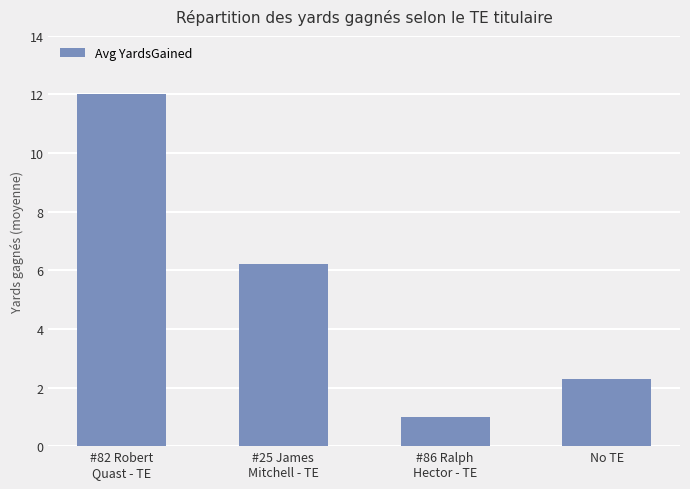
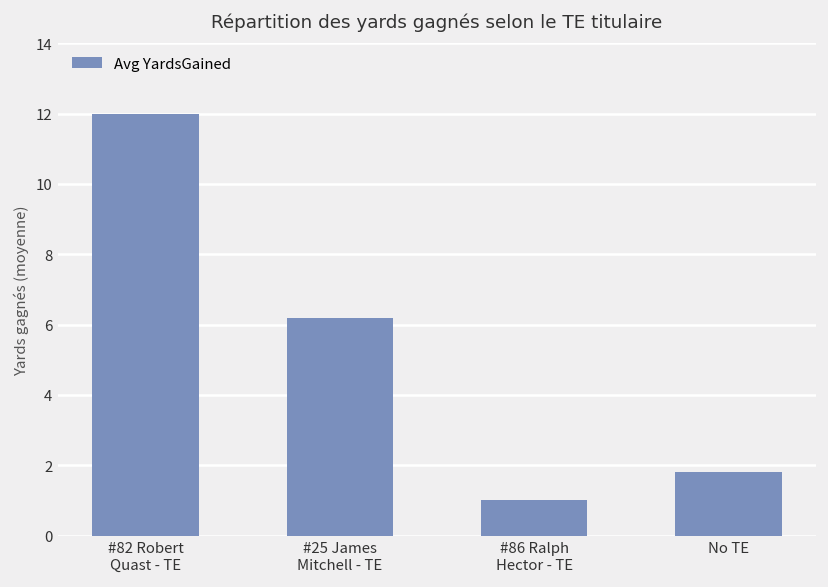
  {
    "#82 Robert Quast - TE": 12.0,
    "#25 James Mitchell - TE": 6.2,
    "#86 Ralph Hector - TE": 1.0,
-   "No TE": 2.3
+   "No TE": 1.8
  }
